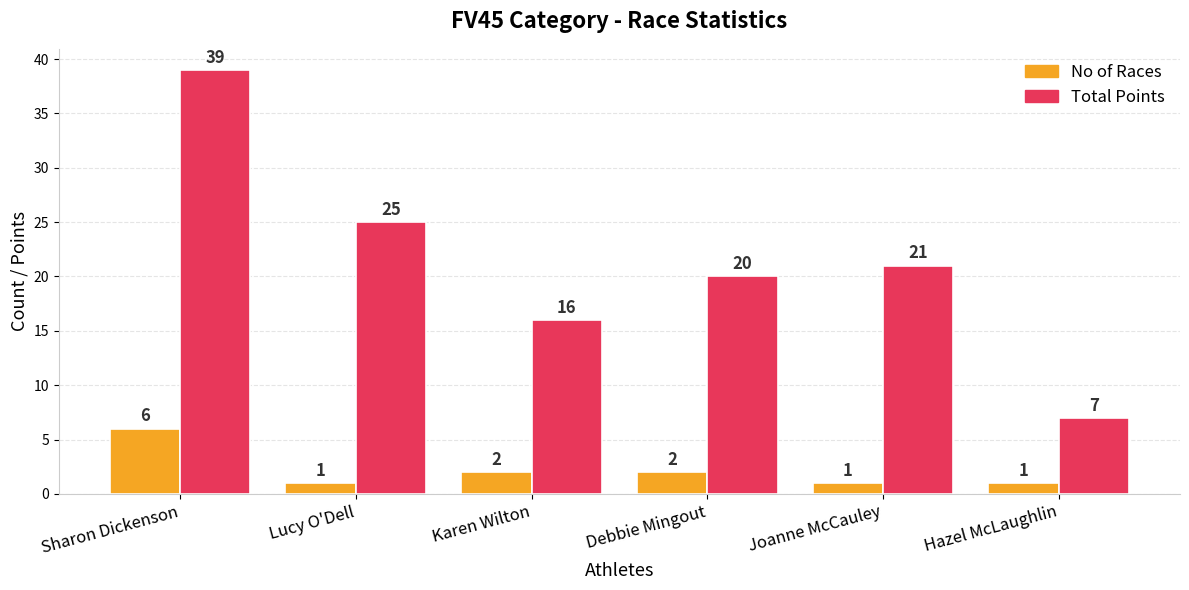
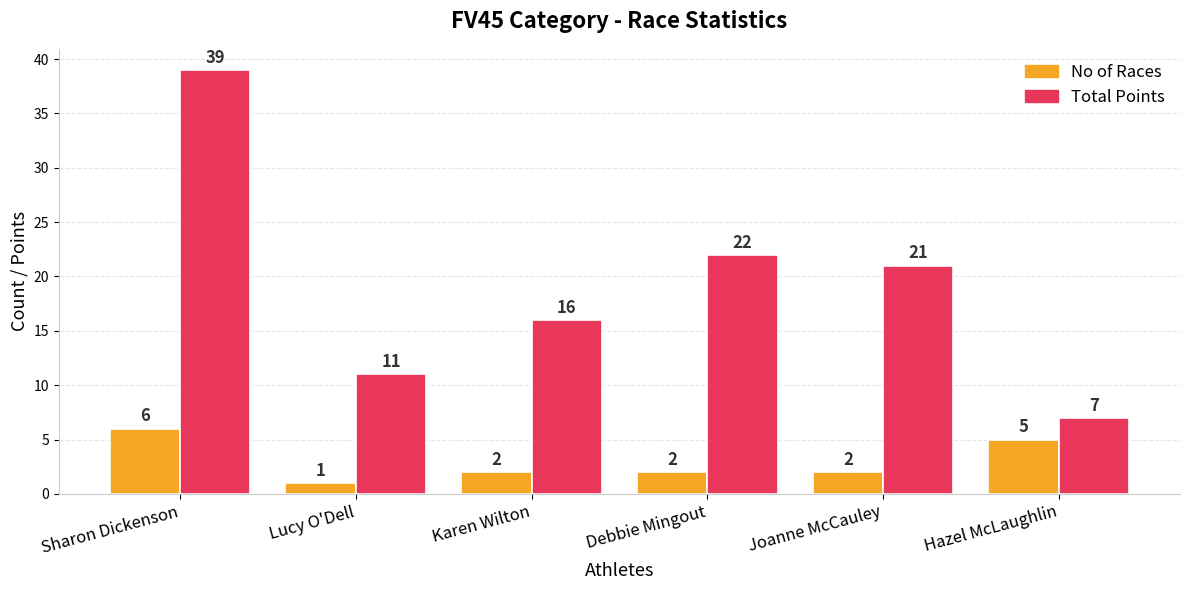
  {
    "No of Races": {
      "Sharon Dickenson": 6,
      "Lucy O'Dell": 1,
      "Karen Wilton": 2,
      "Debbie Mingout": 2,
-     "Joanne McCauley": 1,
-     "Hazel McLaughlin": 1
+     "Joanne McCauley": 2,
+     "Hazel McLaughlin": 5
    },
    "Total Points": {
      "Sharon Dickenson": 39,
-     "Lucy O'Dell": 25,
+     "Lucy O'Dell": 11,
      "Karen Wilton": 16,
-     "Debbie Mingout": 20,
+     "Debbie Mingout": 22,
      "Joanne McCauley": 21,
      "Hazel McLaughlin": 7
    }
  }
